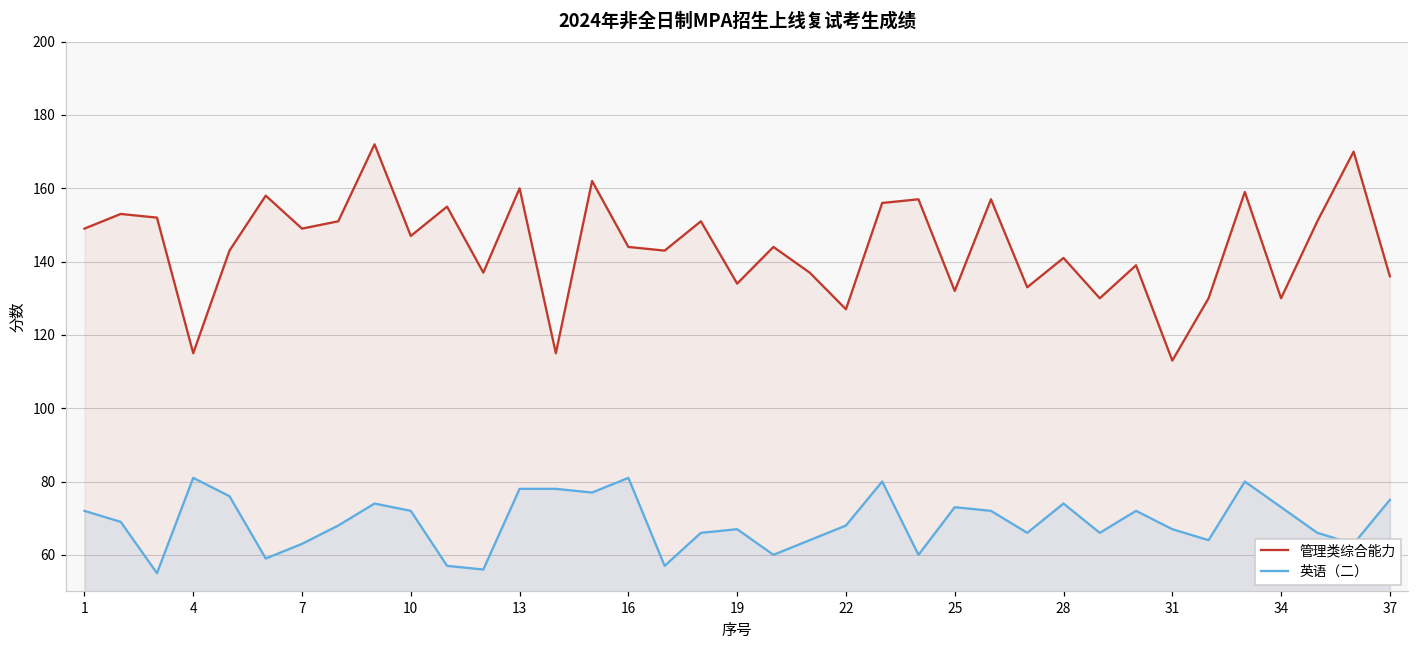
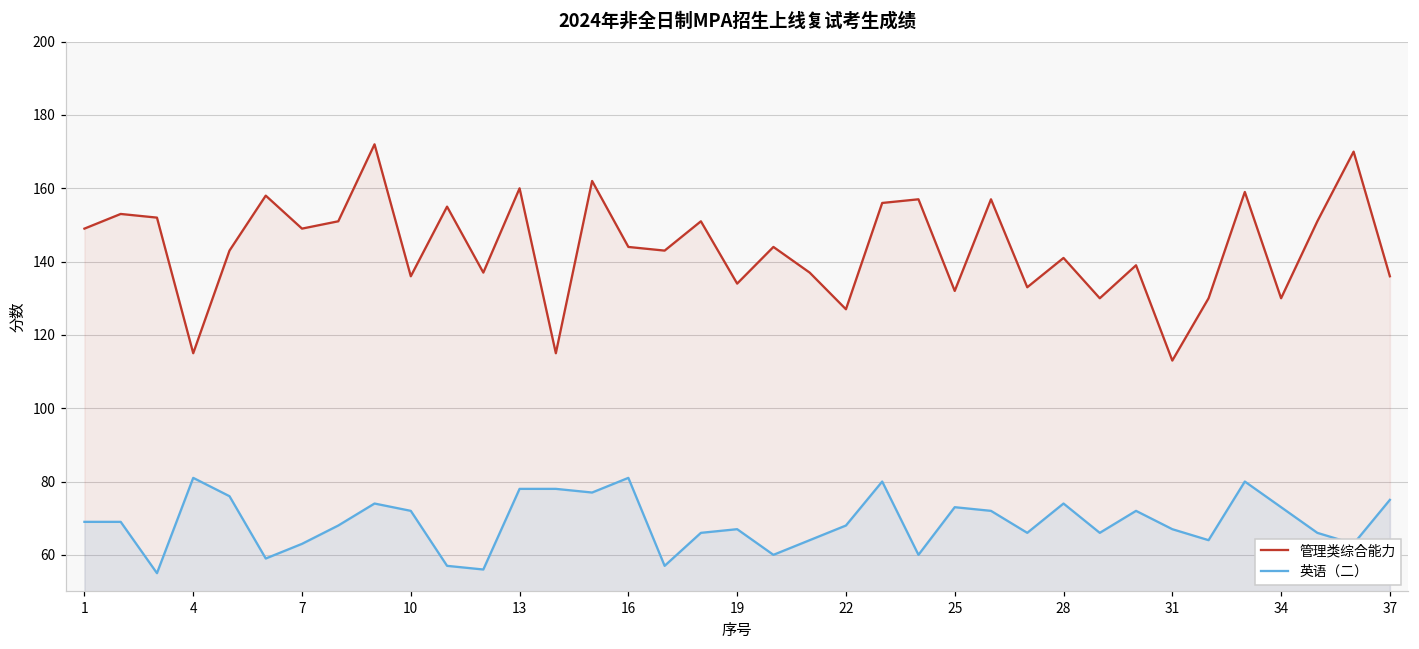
  {
    "管理类综合能力": {
      "1": 149,
      "4": 115,
      "7": 149,
-     "10": 147,
+     "10": 136,
      "13": 160,
      "16": 144,
      "19": 134,
      "22": 127,
      "25": 132,
      "28": 141,
      "31": 113,
      "34": 130,
      "37": 136
    },
    "英语（二）": {
-     "1": 72,
+     "1": 69,
      "4": 81,
      "7": 63,
      "10": 72,
      "13": 78,
      "16": 81,
      "19": 67,
      "22": 68,
      "25": 73,
      "28": 74,
      "31": 67,
      "34": 73,
      "37": 75
    }
  }
